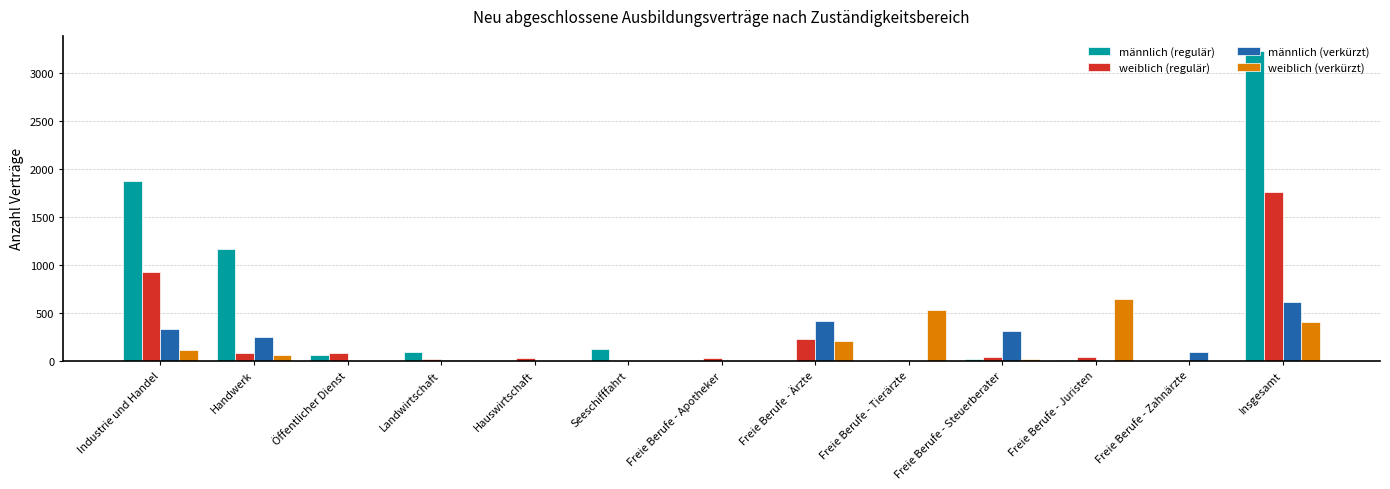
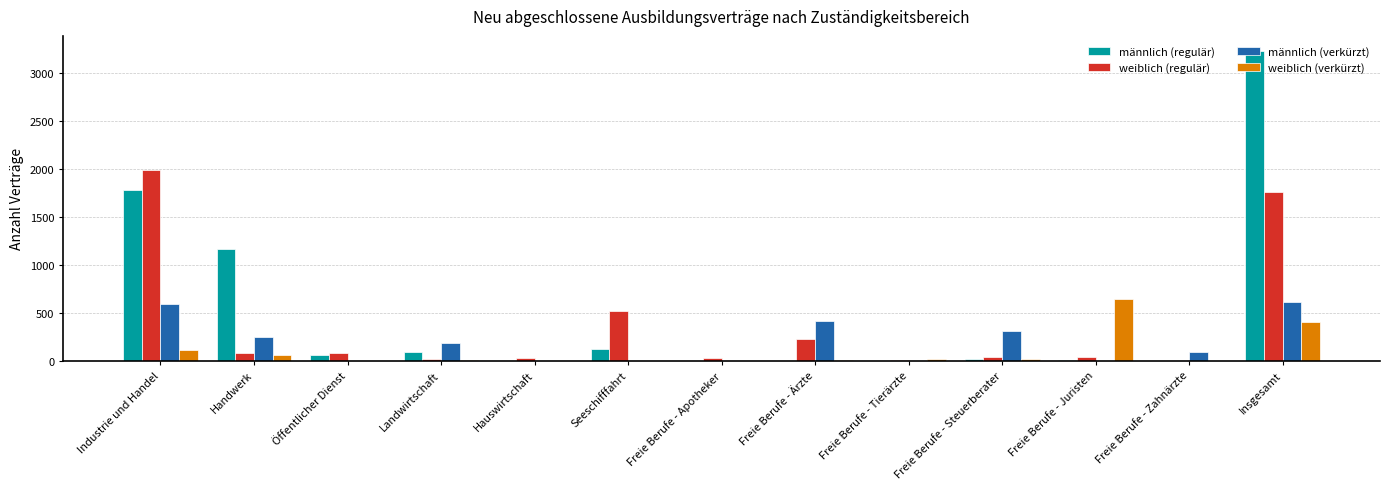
  {
    "männlich (regulär)": {
-     "Industrie und Handel": 1900,
+     "Industrie und Handel": 1800,
      "Handwerk": 1200,
      "Öffentlicher Dienst": 100,
      "Landwirtschaft": 100,
      "Seeschifffahrt": 100,
      "Freie Berufe - Apotheker": 0,
      "Insgesamt": 3200
    },
    "weiblich (regulär)": {
-     "Industrie und Handel": 900,
+     "Industrie und Handel": 2000,
      "Handwerk": 100,
      "Öffentlicher Dienst": 100,
      "Hauswirtschaft": 0,
-     "Seeschifffahrt": 0,
+     "Seeschifffahrt": 500,
      "Freie Berufe - Apotheker": 0,
      "Freie Berufe - Ärzte": 200,
      "Freie Berufe - Steuerberater": 0,
      "Freie Berufe - Juristen": 0,
      "Freie Berufe - Zahnärzte": 0,
      "Insgesamt": 1800
    },
    "männlich (verkürzt)": {
-     "Industrie und Handel": 300,
+     "Industrie und Handel": 600,
      "Handwerk": 200,
-     "Landwirtschaft": 0,
+     "Landwirtschaft": 200,
      "Hauswirtschaft": 0,
      "Seeschifffahrt": 0,
      "Freie Berufe - Apotheker": 0,
      "Freie Berufe - Ärzte": 400,
      "Freie Berufe - Steuerberater": 300,
      "Freie Berufe - Zahnärzte": 100,
      "Insgesamt": 600
    },
    "weiblich (verkürzt)": {
      "Industrie und Handel": 100,
      "Handwerk": 100,
      "Öffentlicher Dienst": 0,
      "Hauswirtschaft": 0,
      "Seeschifffahrt": 0,
      "Freie Berufe - Apotheker": 0,
-     "Freie Berufe - Ärzte": 200,
-     "Freie Berufe - Tierärzte": 500,
+     "Freie Berufe - Ärzte": 0,
+     "Freie Berufe - Tierärzte": 0,
      "Freie Berufe - Juristen": 600,
      "Insgesamt": 400
    }
  }
